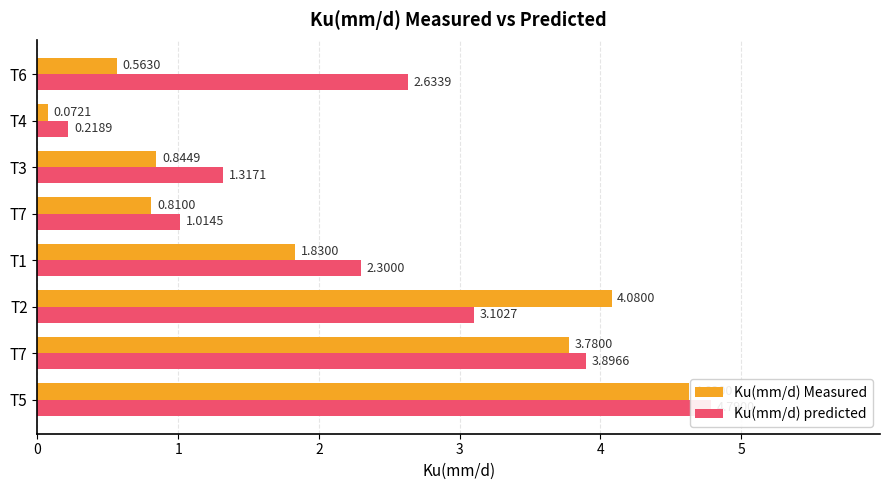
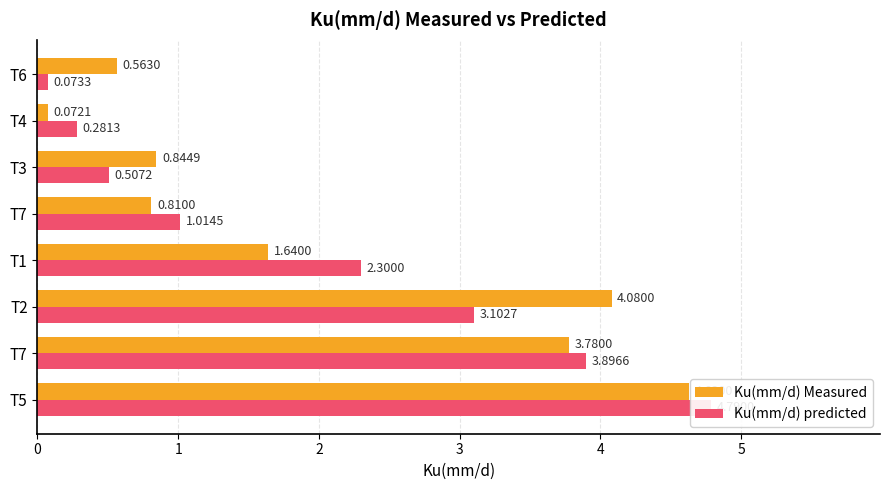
  {
    "Ku(mm/d) Measured": {
      "T6": 0.5630,
      "T4": 0.0721,
      "T3": 0.8449,
-     "T1": 1.8300,
+     "T1": 1.6400,
      "T2": 4.0800
    },
    "Ku(mm/d) predicted": {
-     "T6": 2.6339,
-     "T4": 0.2189,
-     "T3": 1.3171,
+     "T6": 0.0733,
+     "T4": 0.2813,
+     "T3": 0.5072,
      "T1": 2.3000,
      "T2": 3.1027
    }
  }
